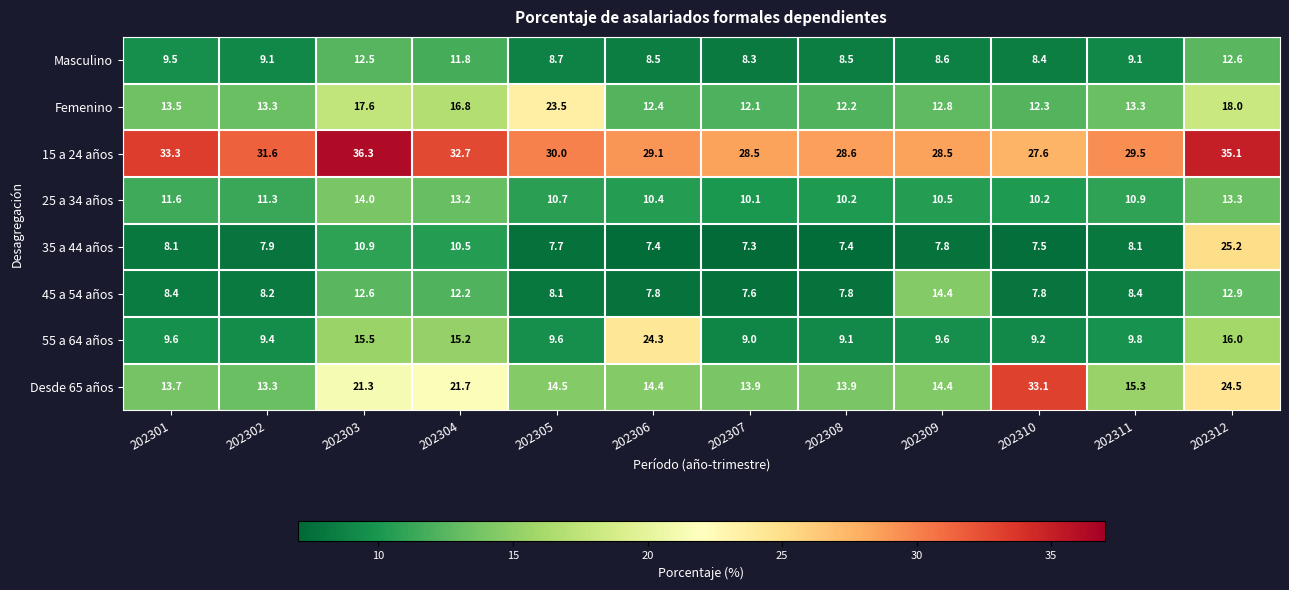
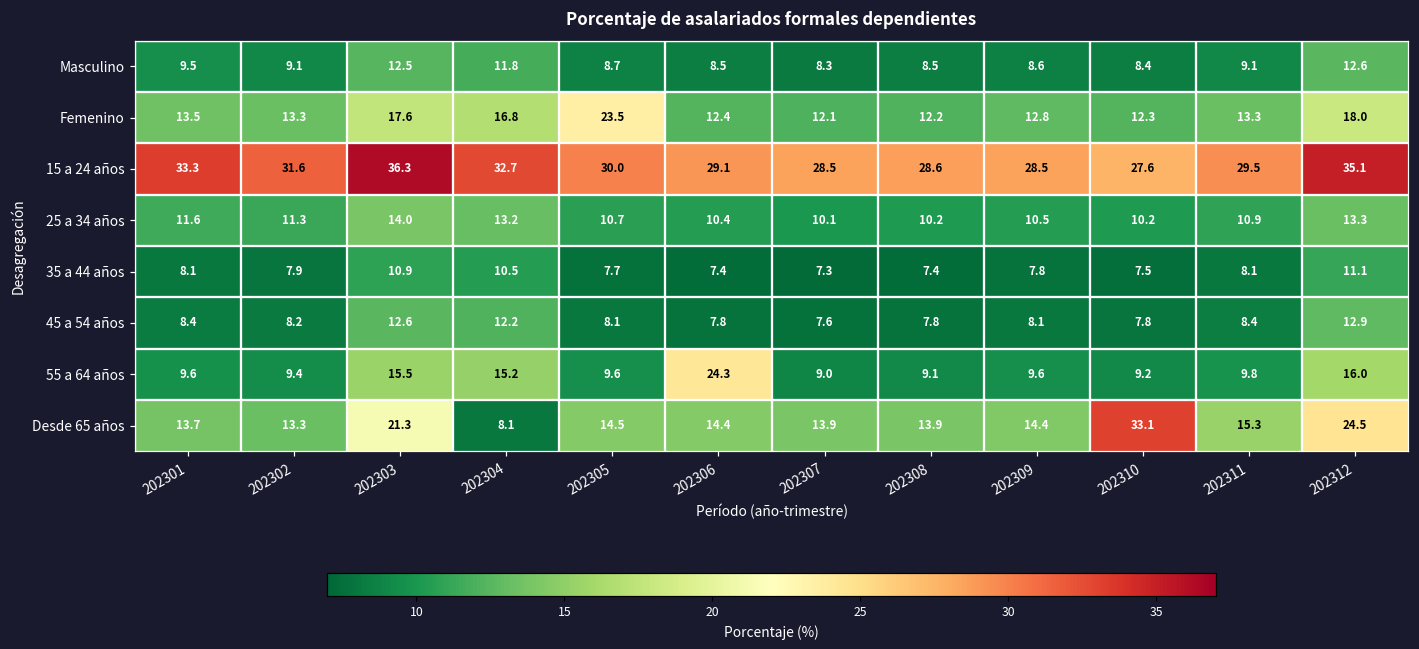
  {
    "Masculino": {
      "202301": 9.5,
      "202302": 9.1,
      "202303": 12.5,
      "202304": 11.8,
      "202305": 8.7,
      "202306": 8.5,
      "202307": 8.3,
      "202308": 8.5,
      "202309": 8.6,
      "202310": 8.4,
      "202311": 9.1,
      "202312": 12.6
    },
    "Femenino": {
      "202301": 13.5,
      "202302": 13.3,
      "202303": 17.6,
      "202304": 16.8,
      "202305": 23.5,
      "202306": 12.4,
      "202307": 12.1,
      "202308": 12.2,
      "202309": 12.8,
      "202310": 12.3,
      "202311": 13.3,
      "202312": 18.0
    },
    "15 a 24 años": {
      "202301": 33.3,
      "202302": 31.6,
      "202303": 36.3,
      "202304": 32.7,
      "202305": 30.0,
      "202306": 29.1,
      "202307": 28.5,
      "202308": 28.6,
      "202309": 28.5,
      "202310": 27.6,
      "202311": 29.5,
      "202312": 35.1
    },
    "25 a 34 años": {
      "202301": 11.6,
      "202302": 11.3,
      "202303": 14.0,
      "202304": 13.2,
      "202305": 10.7,
      "202306": 10.4,
      "202307": 10.1,
      "202308": 10.2,
      "202309": 10.5,
      "202310": 10.2,
      "202311": 10.9,
      "202312": 13.3
    },
    "35 a 44 años": {
      "202301": 8.1,
      "202302": 7.9,
      "202303": 10.9,
      "202304": 10.5,
      "202305": 7.7,
      "202306": 7.4,
      "202307": 7.3,
      "202308": 7.4,
      "202309": 7.8,
      "202310": 7.5,
      "202311": 8.1,
-     "202312": 25.2
+     "202312": 11.1
    },
    "45 a 54 años": {
      "202301": 8.4,
      "202302": 8.2,
      "202303": 12.6,
      "202304": 12.2,
      "202305": 8.1,
      "202306": 7.8,
      "202307": 7.6,
      "202308": 7.8,
-     "202309": 14.4,
+     "202309": 8.1,
      "202310": 7.8,
      "202311": 8.4,
      "202312": 12.9
    },
    "55 a 64 años": {
      "202301": 9.6,
      "202302": 9.4,
      "202303": 15.5,
      "202304": 15.2,
      "202305": 9.6,
      "202306": 24.3,
      "202307": 9.0,
      "202308": 9.1,
      "202309": 9.6,
      "202310": 9.2,
      "202311": 9.8,
      "202312": 16.0
    },
    "Desde 65 años": {
      "202301": 13.7,
      "202302": 13.3,
      "202303": 21.3,
-     "202304": 21.7,
+     "202304": 8.1,
      "202305": 14.5,
      "202306": 14.4,
      "202307": 13.9,
      "202308": 13.9,
      "202309": 14.4,
      "202310": 33.1,
      "202311": 15.3,
      "202312": 24.5
    }
  }
